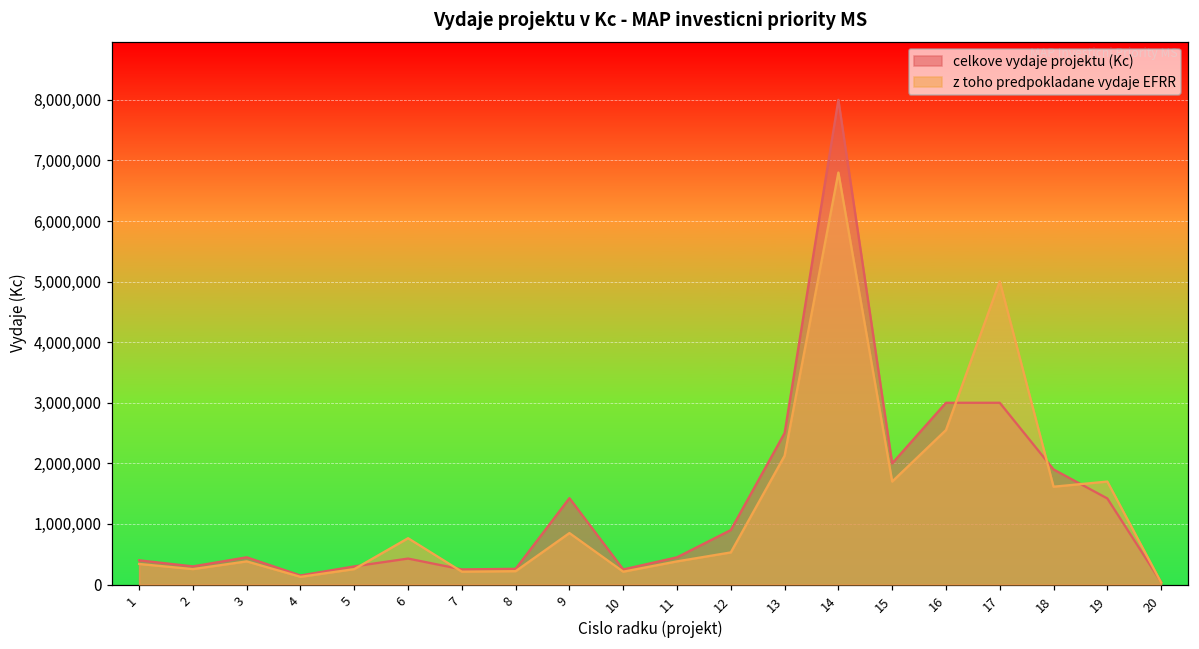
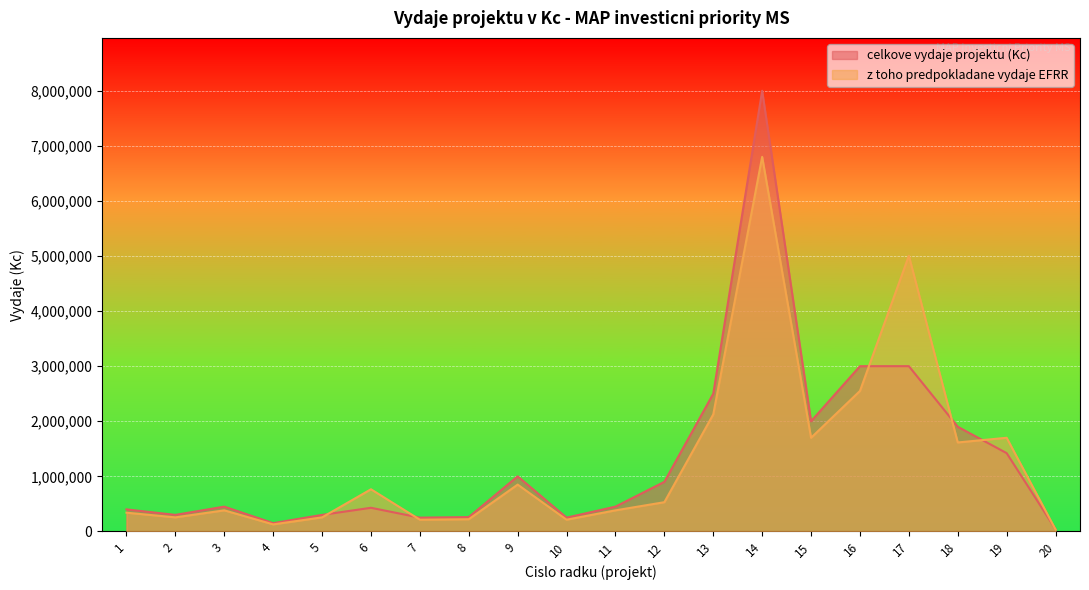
  {
    "celkove vydaje projektu (Kc)": {
      "1": "400,000",
      "3": "500,000",
      "6": "400,000",
-     "9": "1,400,000",
+     "9": "1,000,000",
      "11": "500,000",
      "12": "900,000",
      "13": "2,500,000",
      "14": "8,000,000",
      "15": "2,000,000",
      "16": "3,000,000",
      "17": "3,000,000",
      "18": "1,900,000",
      "19": "1,400,000"
    },
    "z toho predpokladane vydaje EFRR": {
      "1": "300,000",
      "3": "400,000",
      "6": "800,000",
      "9": "900,000",
      "11": "400,000",
      "12": "500,000",
      "13": "2,100,000",
      "14": "6,800,000",
      "15": "1,700,000",
      "16": "2,600,000",
      "17": "5,000,000",
      "18": "1,600,000",
      "19": "1,700,000"
    }
  }
